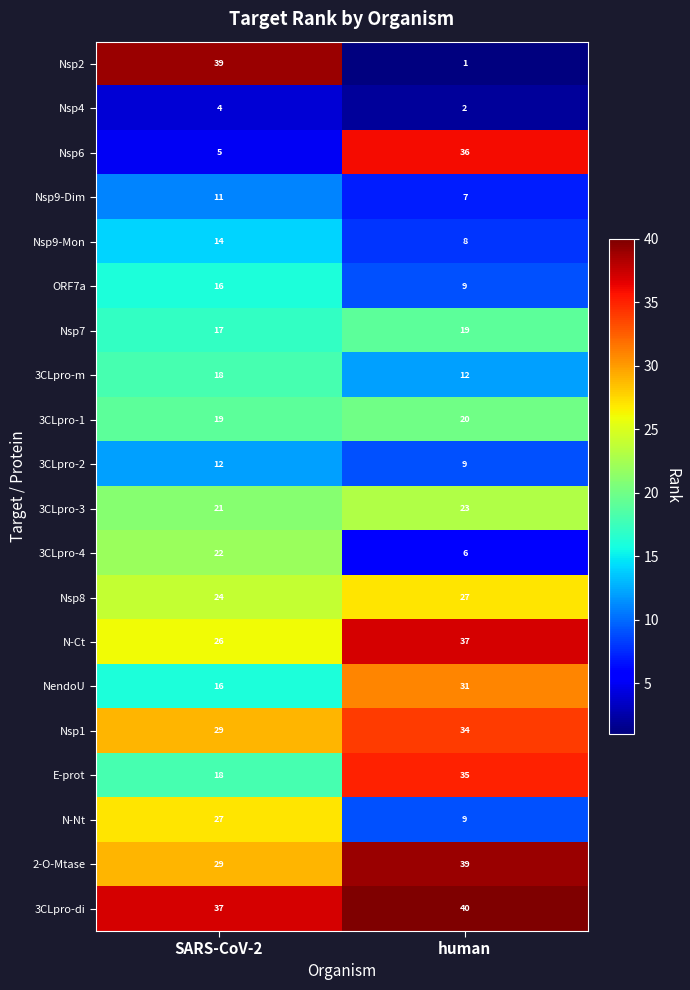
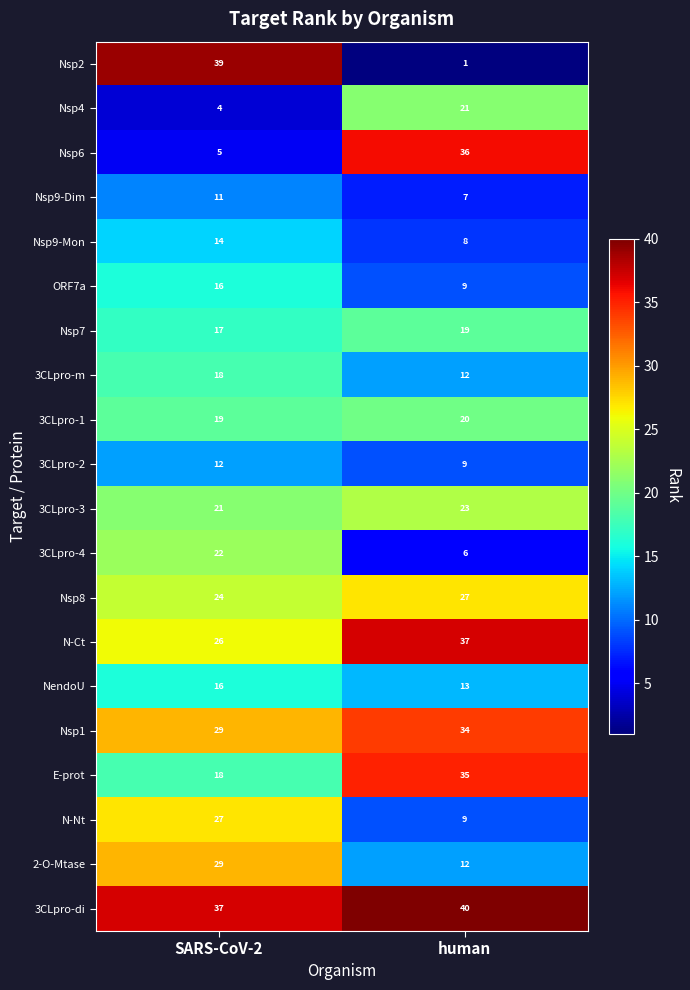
  {
    "Nsp2": {
      "SARS-CoV-2": 39,
      "human": 1
    },
    "Nsp4": {
      "SARS-CoV-2": 4,
-     "human": 2
+     "human": 21
    },
    "Nsp6": {
      "SARS-CoV-2": 5,
      "human": 36
    },
    "Nsp9-Dim": {
      "SARS-CoV-2": 11,
      "human": 7
    },
    "Nsp9-Mon": {
      "SARS-CoV-2": 14,
      "human": 8
    },
    "ORF7a": {
      "SARS-CoV-2": 16,
      "human": 9
    },
    "Nsp7": {
      "SARS-CoV-2": 17,
      "human": 19
    },
    "3CLpro-m": {
      "SARS-CoV-2": 18,
      "human": 12
    },
    "3CLpro-1": {
      "SARS-CoV-2": 19,
      "human": 20
    },
    "3CLpro-2": {
      "SARS-CoV-2": 12,
      "human": 9
    },
    "3CLpro-3": {
      "SARS-CoV-2": 21,
      "human": 23
    },
    "3CLpro-4": {
      "SARS-CoV-2": 22,
      "human": 6
    },
    "Nsp8": {
      "SARS-CoV-2": 24,
      "human": 27
    },
    "N-Ct": {
      "SARS-CoV-2": 26,
      "human": 37
    },
    "NendoU": {
      "SARS-CoV-2": 16,
-     "human": 31
+     "human": 13
    },
    "Nsp1": {
      "SARS-CoV-2": 29,
      "human": 34
    },
    "E-prot": {
      "SARS-CoV-2": 18,
      "human": 35
    },
    "N-Nt": {
      "SARS-CoV-2": 27,
      "human": 9
    },
    "2-O-Mtase": {
      "SARS-CoV-2": 29,
-     "human": 39
+     "human": 12
    },
    "3CLpro-di": {
      "SARS-CoV-2": 37,
      "human": 40
    }
  }
